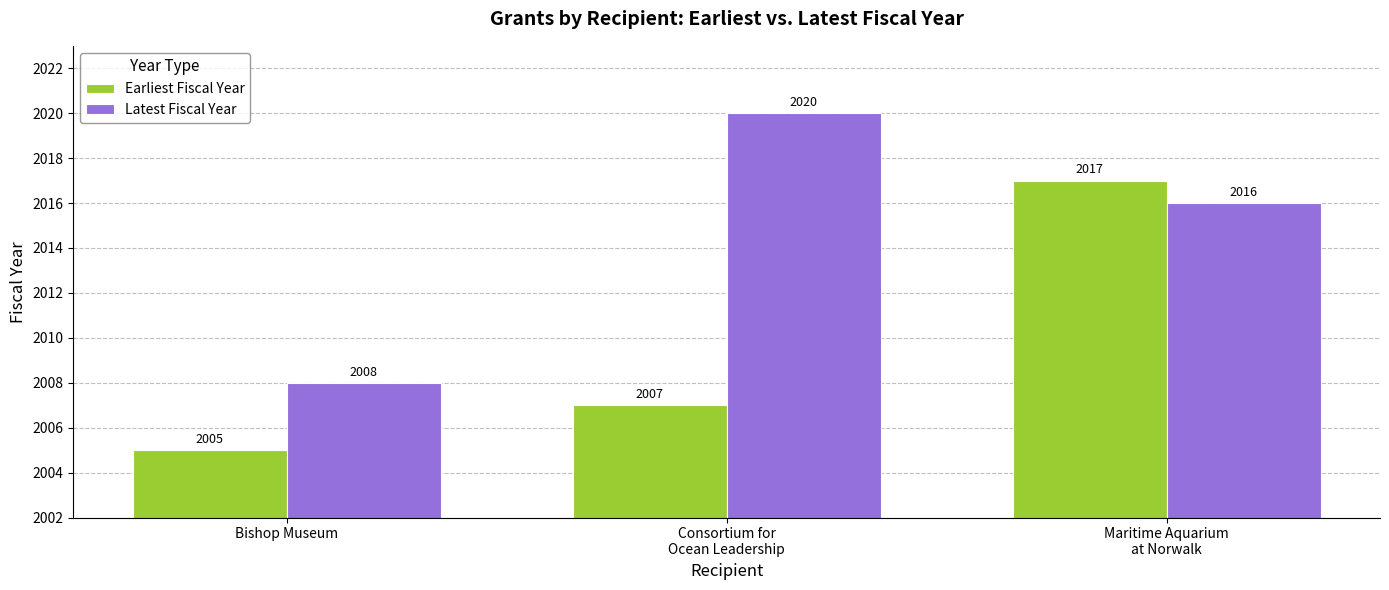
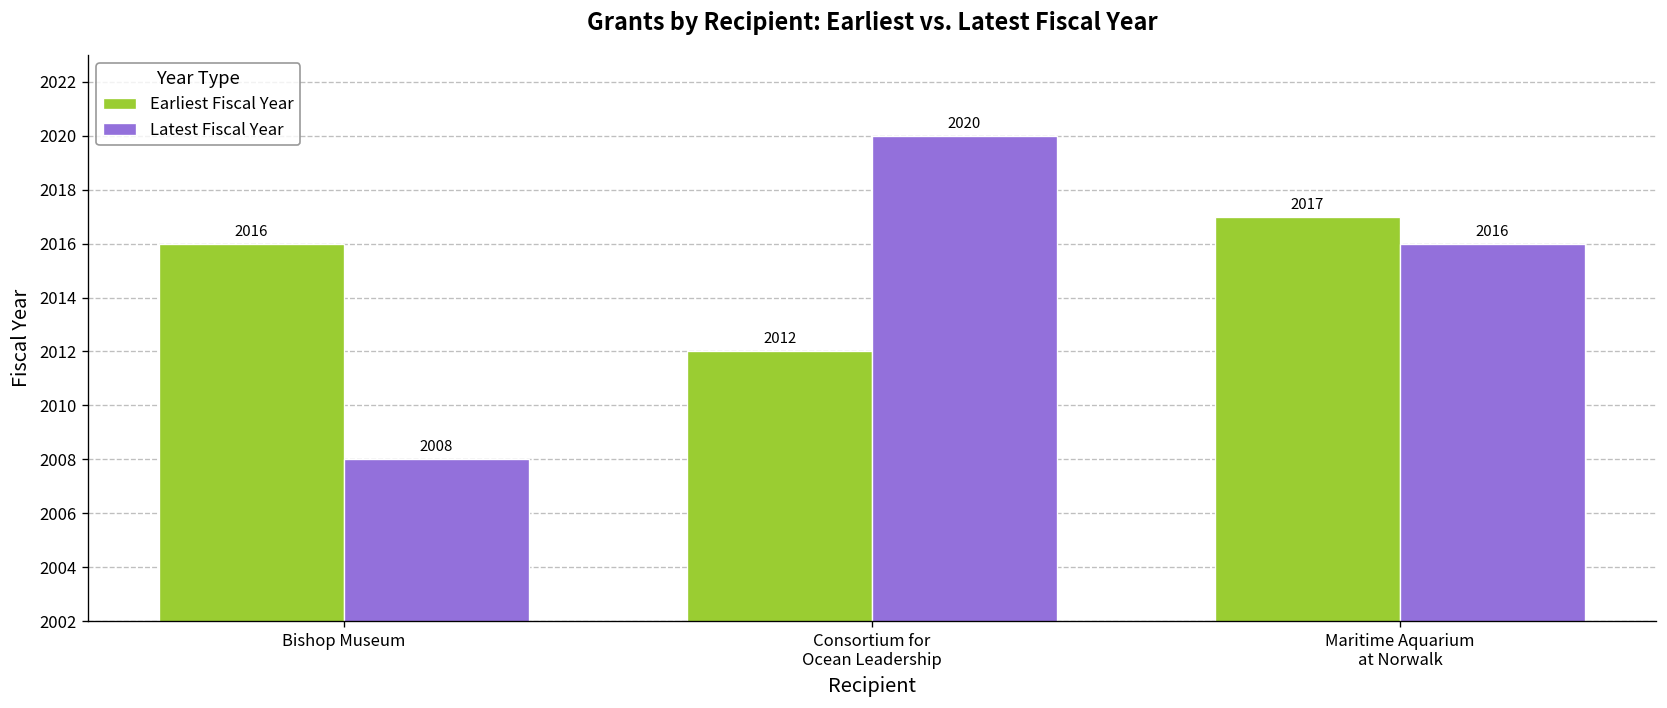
  {
    "Earliest Fiscal Year": {
-     "Bishop Museum": 2005,
-     "Consortium for Ocean Leadership": 2007,
+     "Bishop Museum": 2016,
+     "Consortium for Ocean Leadership": 2012,
      "Maritime Aquarium at Norwalk": 2017
    },
    "Latest Fiscal Year": {
      "Bishop Museum": 2008,
      "Consortium for Ocean Leadership": 2020,
      "Maritime Aquarium at Norwalk": 2016
    }
  }
